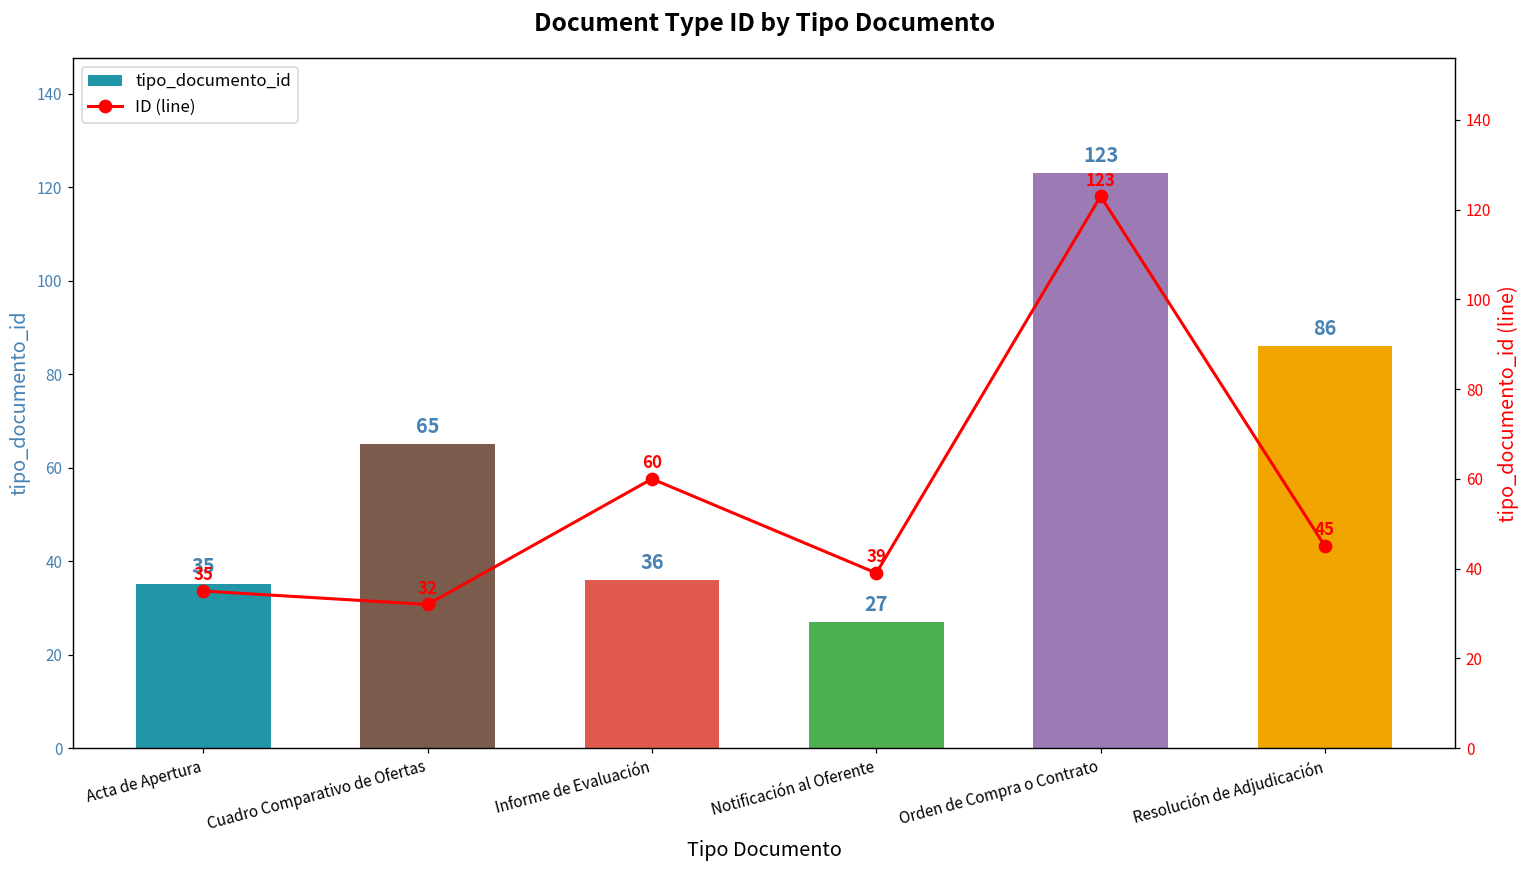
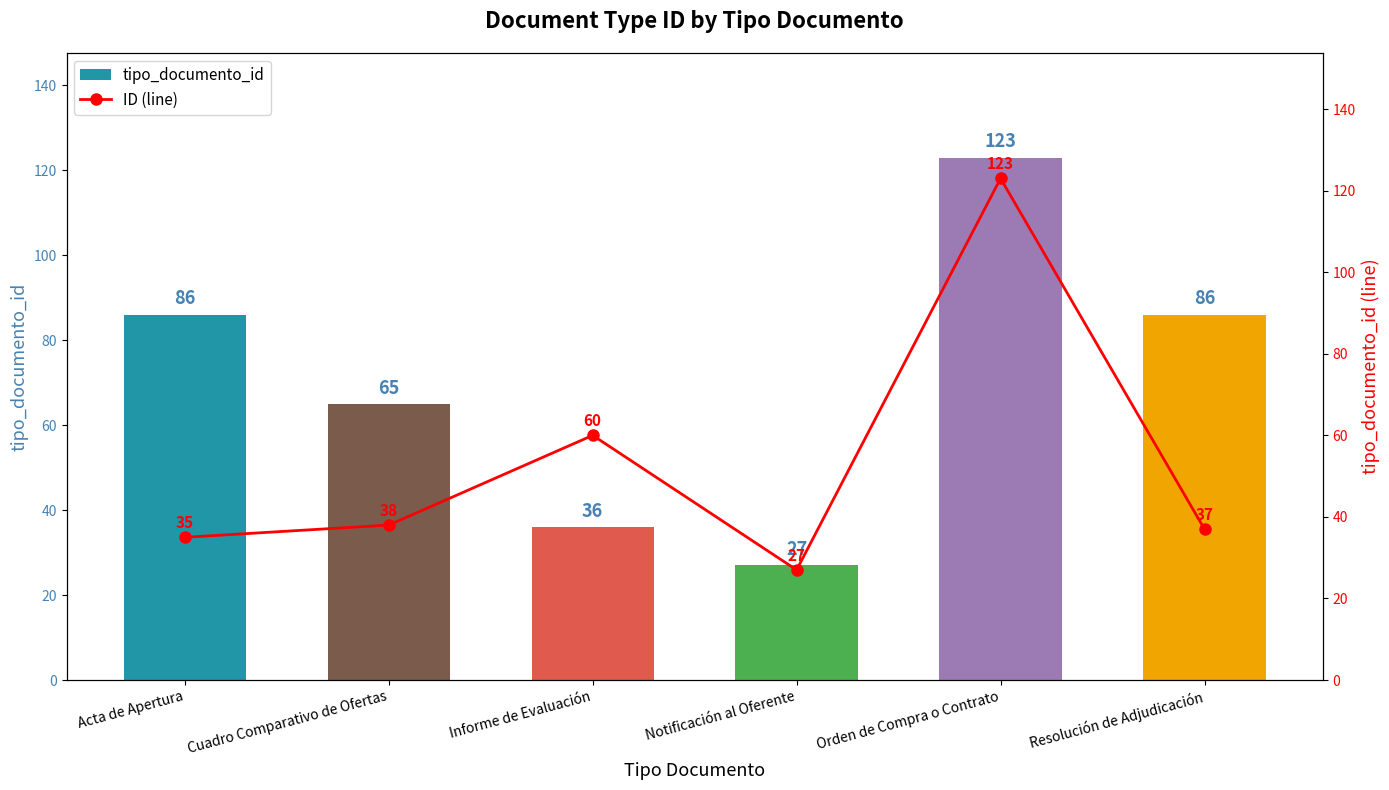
  {
    "tipo_documento_id": {
-     "Acta de Apertura": 35,
+     "Acta de Apertura": 86,
      "Cuadro Comparativo de Ofertas": 65,
      "Informe de Evaluación": 36,
      "Orden de Compra o Contrato": 123,
      "Resolución de Adjudicación": 86
    },
    "ID (line)": {
      "Acta de Apertura": 35,
-     "Cuadro Comparativo de Ofertas": 32,
+     "Cuadro Comparativo de Ofertas": 38,
      "Informe de Evaluación": 60,
-     "Notificación al Oferente": 39,
-     "Resolución de Adjudicación": 45
+     "Notificación al Oferente": 27,
+     "Resolución de Adjudicación": 37
    }
  }
